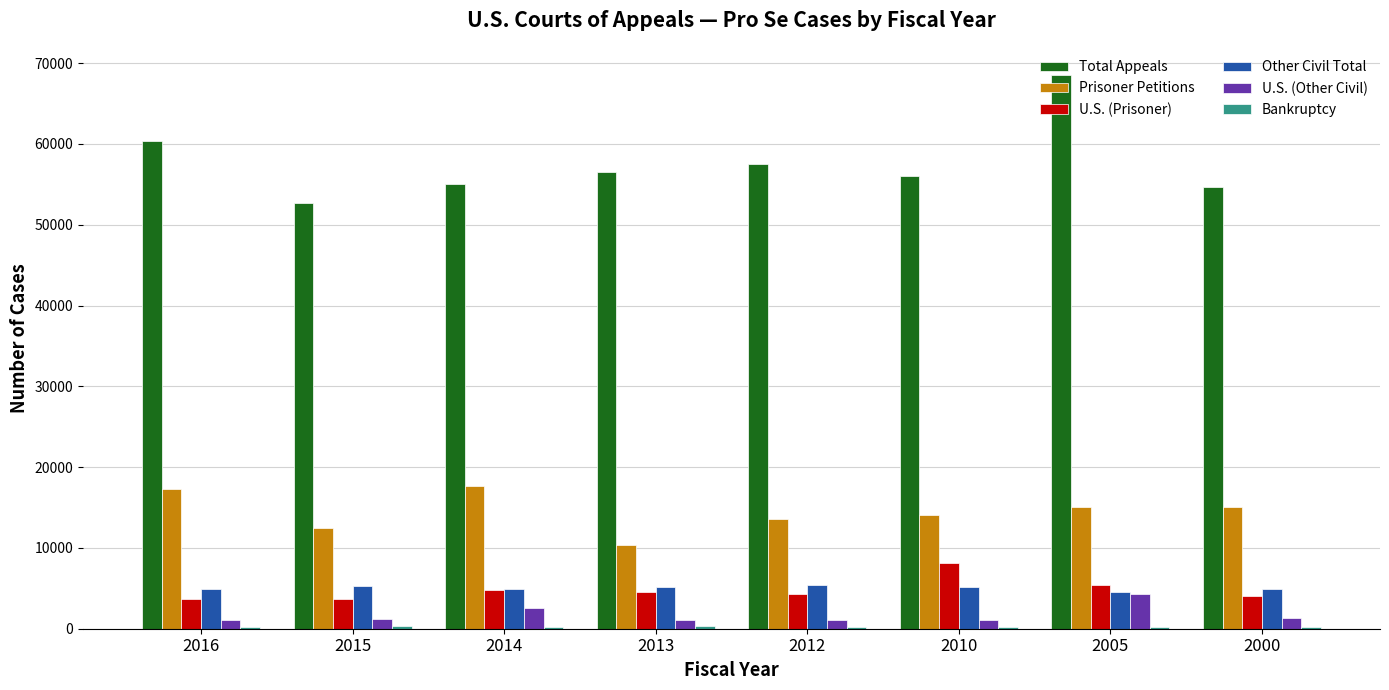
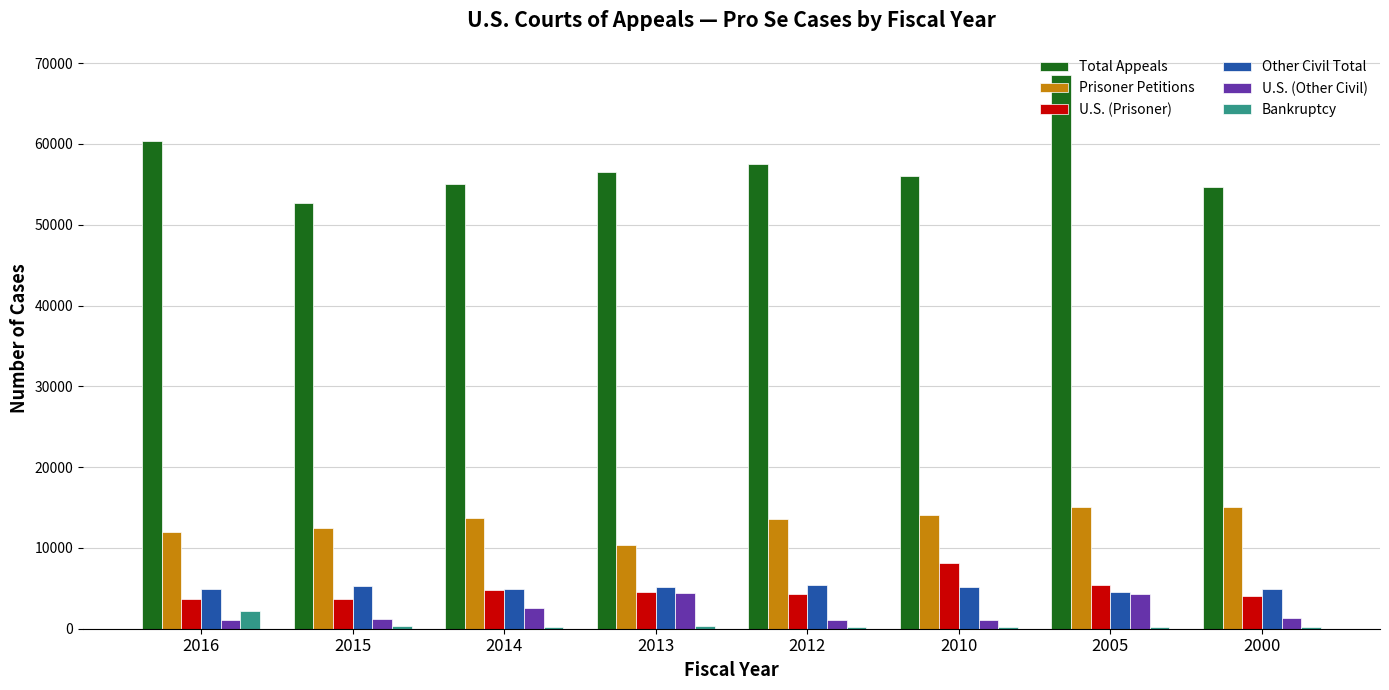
  {
    "Total Appeals": {
      "2016": 60000,
      "2015": 53000,
      "2014": 55000,
      "2013": 56000,
      "2012": 58000,
      "2010": 56000,
      "2005": 68000,
      "2000": 55000
    },
    "Prisoner Petitions": {
-     "2016": 17000,
+     "2016": 12000,
      "2015": 12000,
-     "2014": 18000,
+     "2014": 14000,
      "2013": 10000,
      "2012": 14000,
      "2010": 14000,
      "2005": 15000,
      "2000": 15000
    },
    "U.S. (Prisoner)": {
      "2016": 4000,
      "2015": 4000,
      "2014": 5000,
      "2013": 5000,
      "2012": 4000,
      "2010": 8000,
      "2005": 5000,
      "2000": 4000
    },
    "Other Civil Total": {
      "2016": 5000,
      "2015": 5000,
      "2014": 5000,
      "2013": 5000,
      "2012": 5000,
      "2010": 5000,
      "2005": 5000,
      "2000": 5000
    },
    "U.S. (Other Civil)": {
      "2016": 1000,
      "2015": 1000,
      "2014": 3000,
-     "2013": 1000,
+     "2013": 4000,
      "2012": 1000,
      "2010": 1000,
      "2005": 4000,
      "2000": 1000
    },
    "Bankruptcy": {
-     "2016": 0,
+     "2016": 2000,
      "2013": 0
    }
  }
